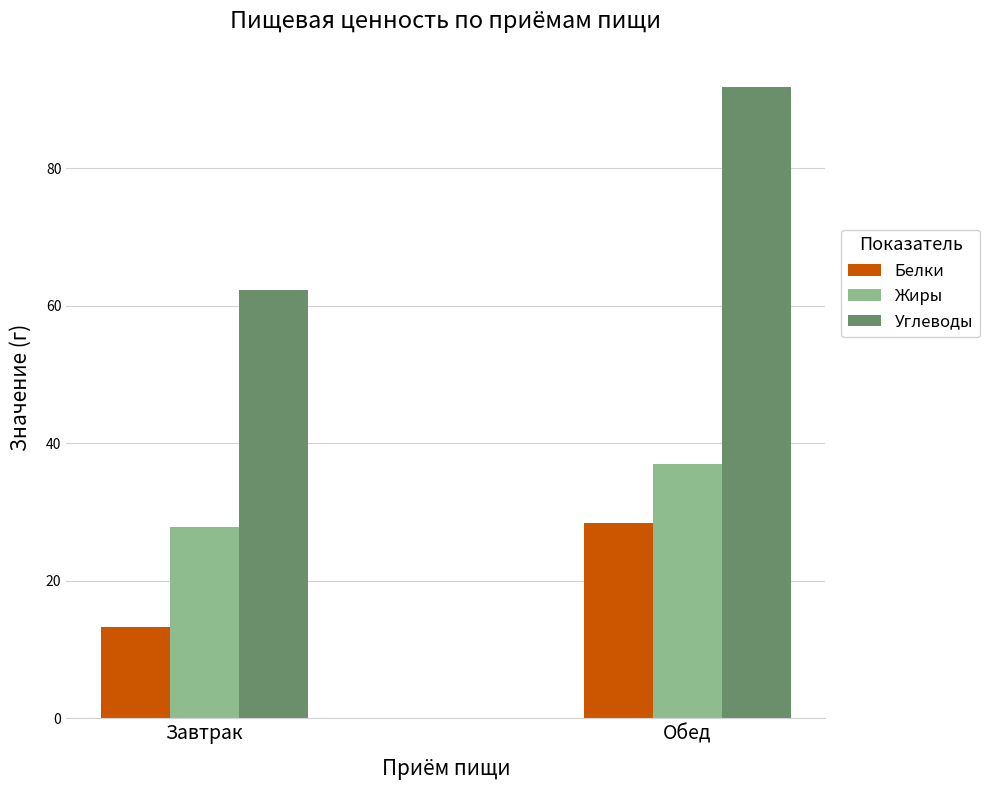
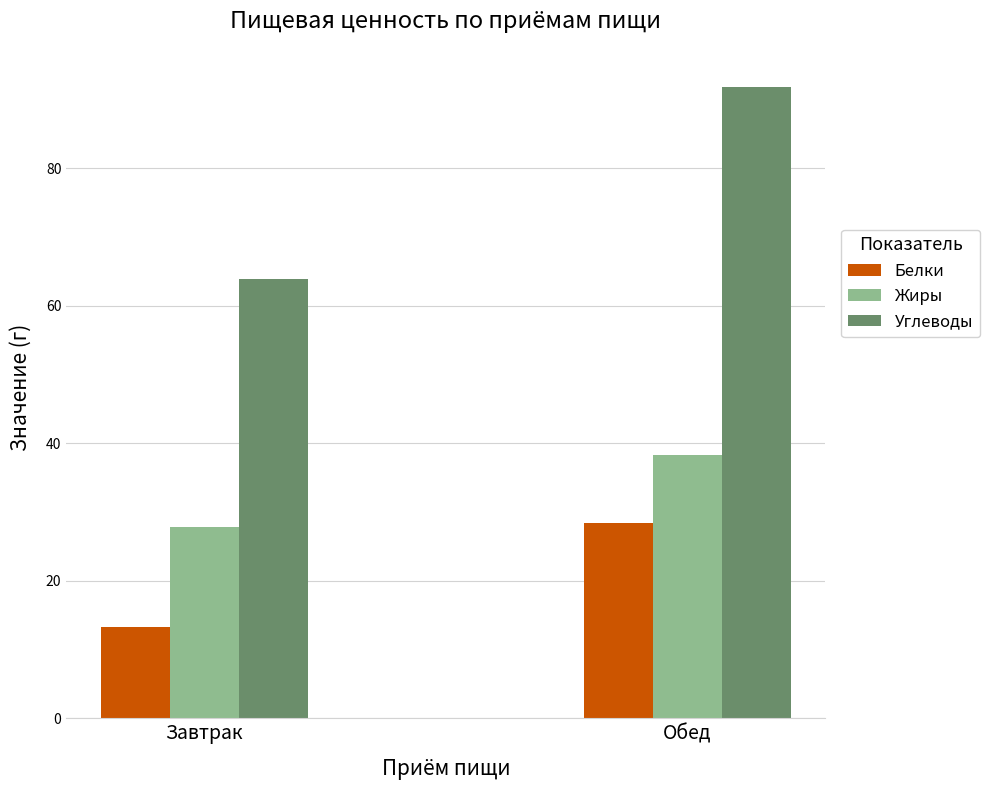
  {
    "Белки": {
      "Завтрак": 13,
      "Обед": 28
    },
    "Жиры": {
      "Завтрак": 28,
-     "Обед": 37
+     "Обед": 38
    },
    "Углеводы": {
-     "Завтрак": 62,
+     "Завтрак": 64,
      "Обед": 92
    }
  }
